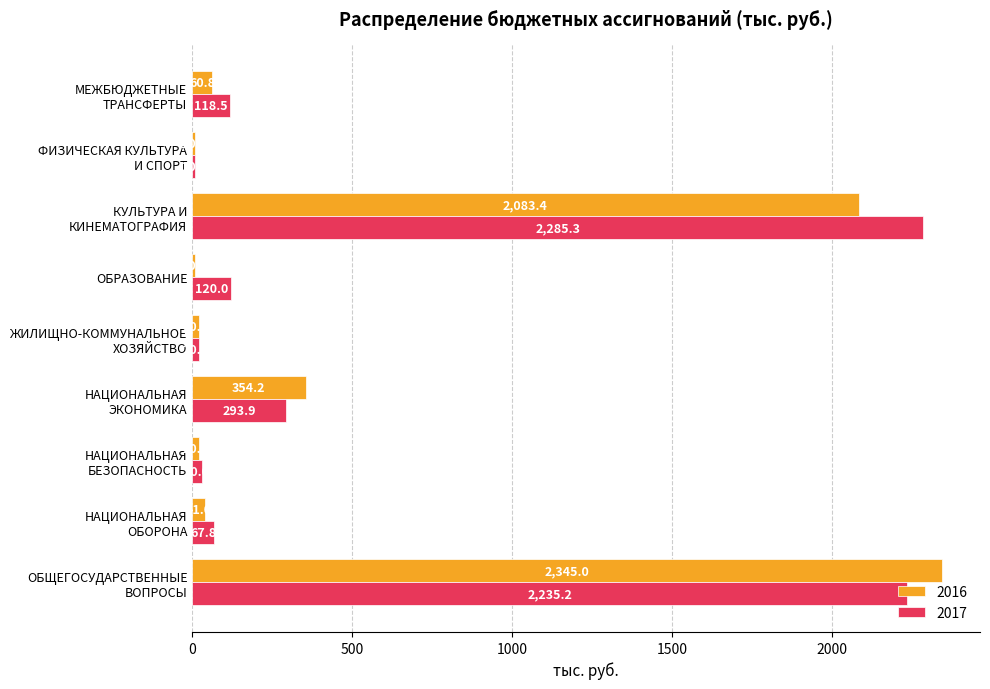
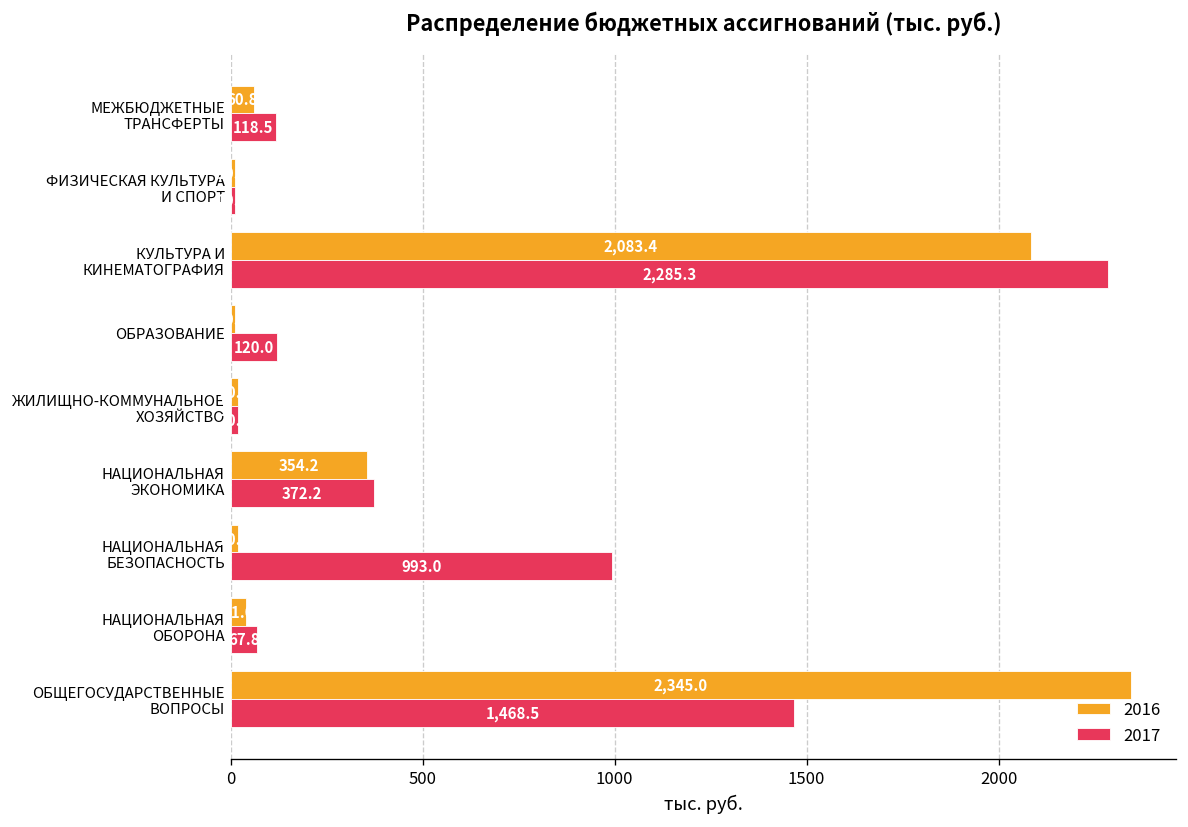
  {
    "2016": {
      "МЕЖБЮДЖЕТНЫЕ ТРАНСФЕРТЫ": "60.8",
      "КУЛЬТУРА И КИНЕМАТОГРАФИЯ": "2,083.4",
      "НАЦИОНАЛЬНАЯ ЭКОНОМИКА": "354.2",
      "ОБЩЕГОСУДАРСТВЕННЫЕ ВОПРОСЫ": "2,345.0"
    },
    "2017": {
      "МЕЖБЮДЖЕТНЫЕ ТРАНСФЕРТЫ": "118.5",
      "КУЛЬТУРА И КИНЕМАТОГРАФИЯ": "2,285.3",
      "ОБРАЗОВАНИЕ": "120.0",
-     "НАЦИОНАЛЬНАЯ ЭКОНОМИКА": "293.9",
-     "НАЦИОНАЛЬНАЯ БЕЗОПАСНОСТЬ": "30",
+     "НАЦИОНАЛЬНАЯ ЭКОНОМИКА": "372.2",
+     "НАЦИОНАЛЬНАЯ БЕЗОПАСНОСТЬ": "990",
      "НАЦИОНАЛЬНАЯ ОБОРОНА": "67.8",
-     "ОБЩЕГОСУДАРСТВЕННЫЕ ВОПРОСЫ": "2,235.2"
+     "ОБЩЕГОСУДАРСТВЕННЫЕ ВОПРОСЫ": "1,468.5"
    }
  }
